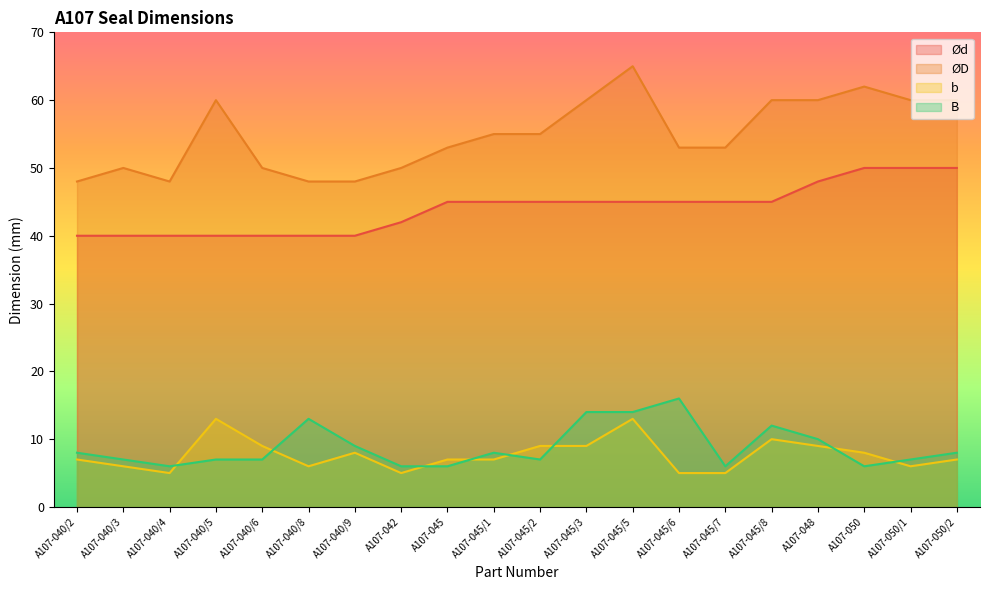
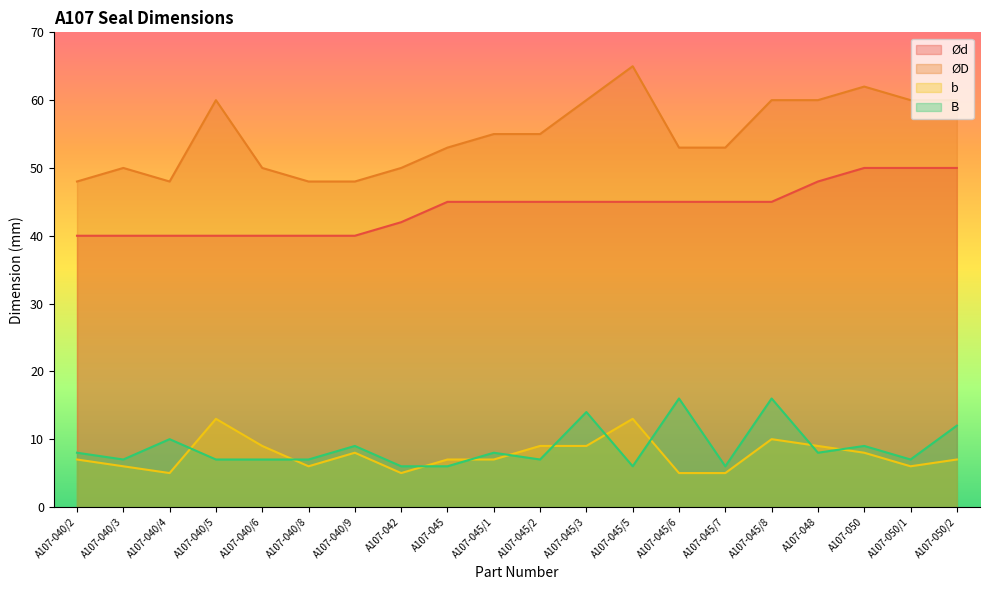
  {
    "B": {
      "A107-040/2": 8,
      "A107-040/3": 7,
-     "A107-040/4": 6,
+     "A107-040/4": 10,
      "A107-040/5": 7,
      "A107-040/6": 7,
-     "A107-040/8": 13,
+     "A107-040/8": 7,
      "A107-040/9": 9,
      "A107-042": 6,
      "A107-045": 6,
      "A107-045/1": 8,
      "A107-045/2": 7,
      "A107-045/3": 14,
-     "A107-045/5": 14,
+     "A107-045/5": 6,
      "A107-045/6": 16,
      "A107-045/7": 6,
-     "A107-045/8": 12,
-     "A107-048": 10,
-     "A107-050": 6,
+     "A107-045/8": 16,
+     "A107-048": 8,
+     "A107-050": 9,
      "A107-050/1": 7,
-     "A107-050/2": 8
+     "A107-050/2": 12
    }
  }
